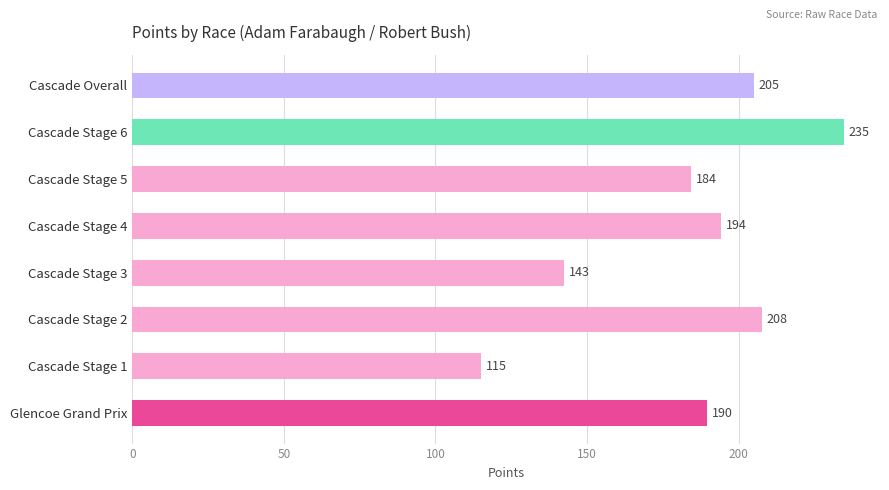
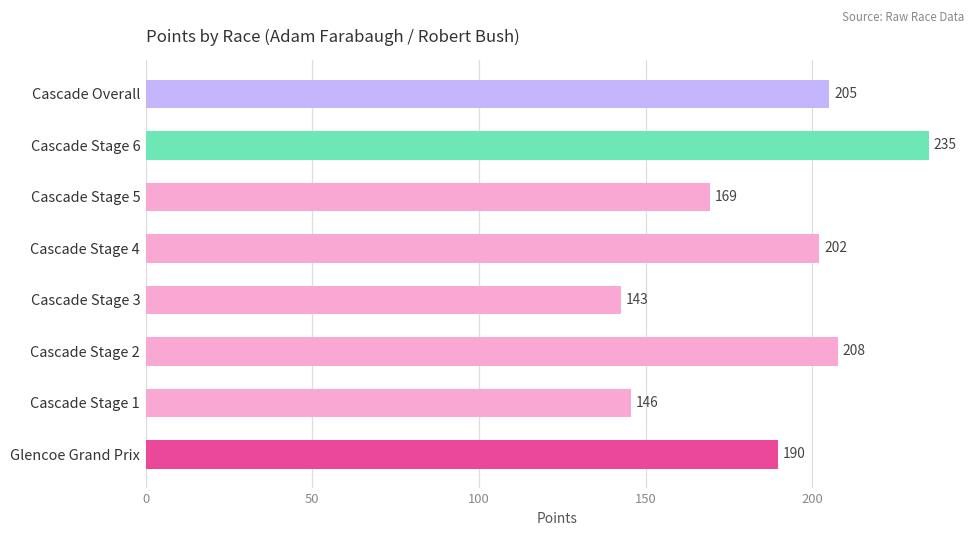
  {
    "Cascade Overall": 205,
    "Cascade Stage 6": 235,
-   "Cascade Stage 5": 184,
-   "Cascade Stage 4": 194,
+   "Cascade Stage 5": 169,
+   "Cascade Stage 4": 202,
    "Cascade Stage 3": 143,
    "Cascade Stage 2": 208,
-   "Cascade Stage 1": 115,
+   "Cascade Stage 1": 146,
    "Glencoe Grand Prix": 190
  }
